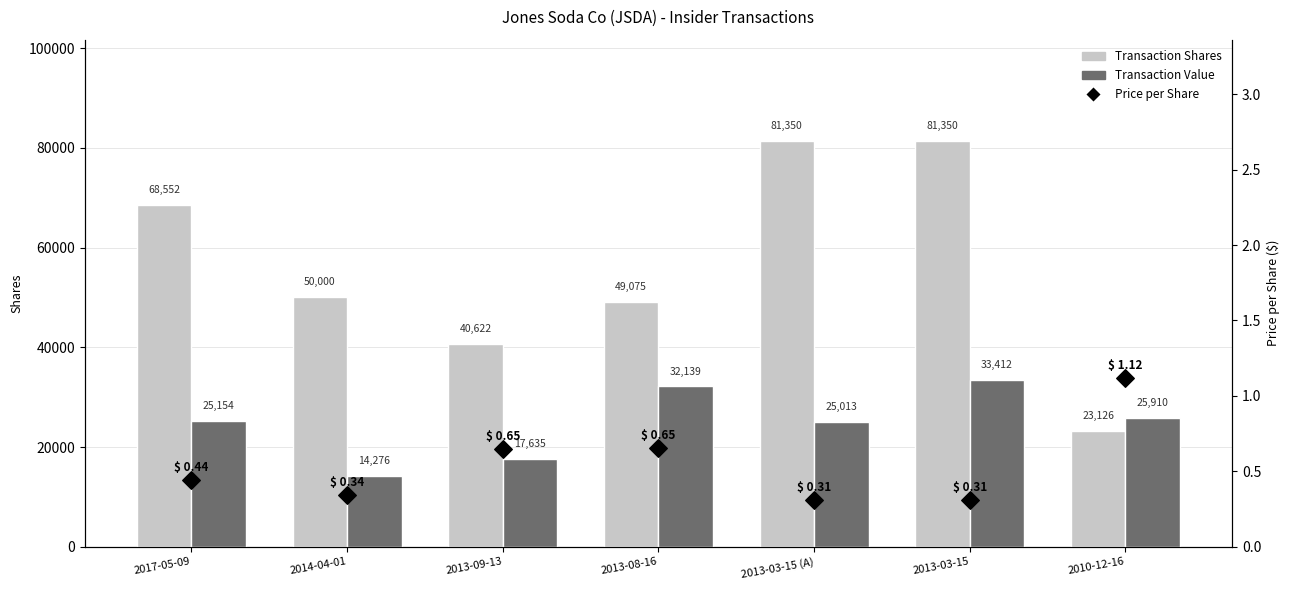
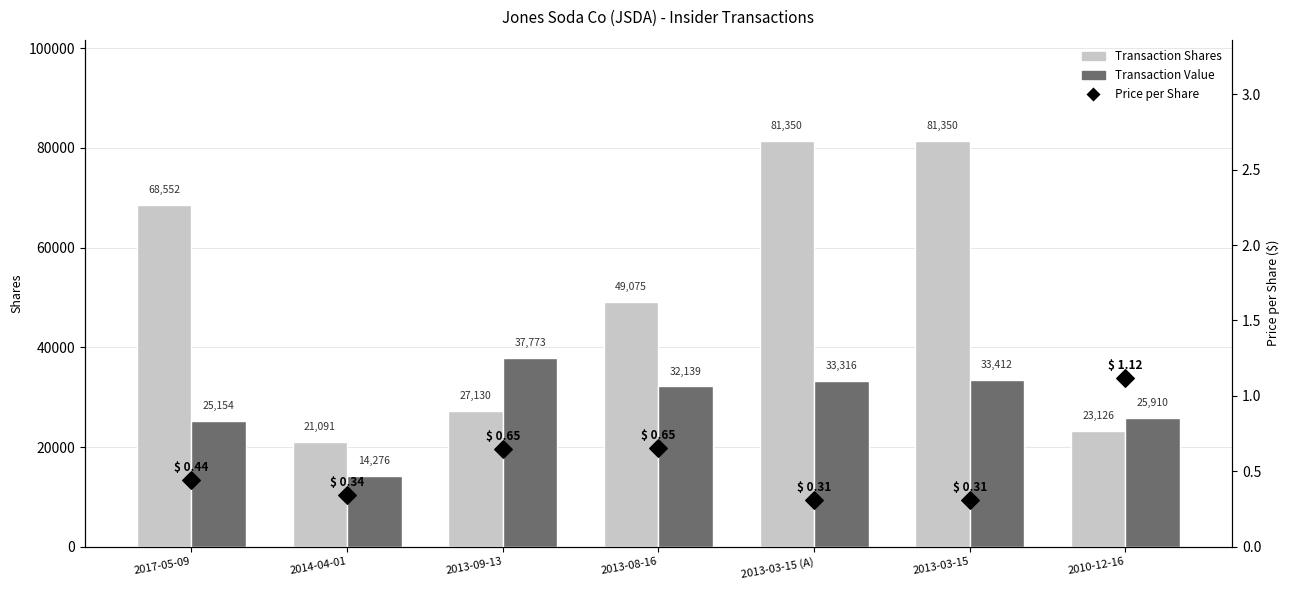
  {
    "Transaction Shares": {
      "2017-05-09": "68,552",
-     "2014-04-01": "50,000",
-     "2013-09-13": "40,622",
+     "2014-04-01": "21,091",
+     "2013-09-13": "27,130",
      "2013-08-16": "49,075",
      "2013-03-15 (A)": "81,350",
      "2013-03-15": "81,350",
      "2010-12-16": "23,126"
    },
    "Transaction Value": {
      "2017-05-09": "25,154",
      "2014-04-01": "14,276",
-     "2013-09-13": "17,635",
+     "2013-09-13": "37,773",
      "2013-08-16": "32,139",
-     "2013-03-15 (A)": "25,013",
+     "2013-03-15 (A)": "33,316",
      "2013-03-15": "33,412",
      "2010-12-16": "25,910"
    }
  }
